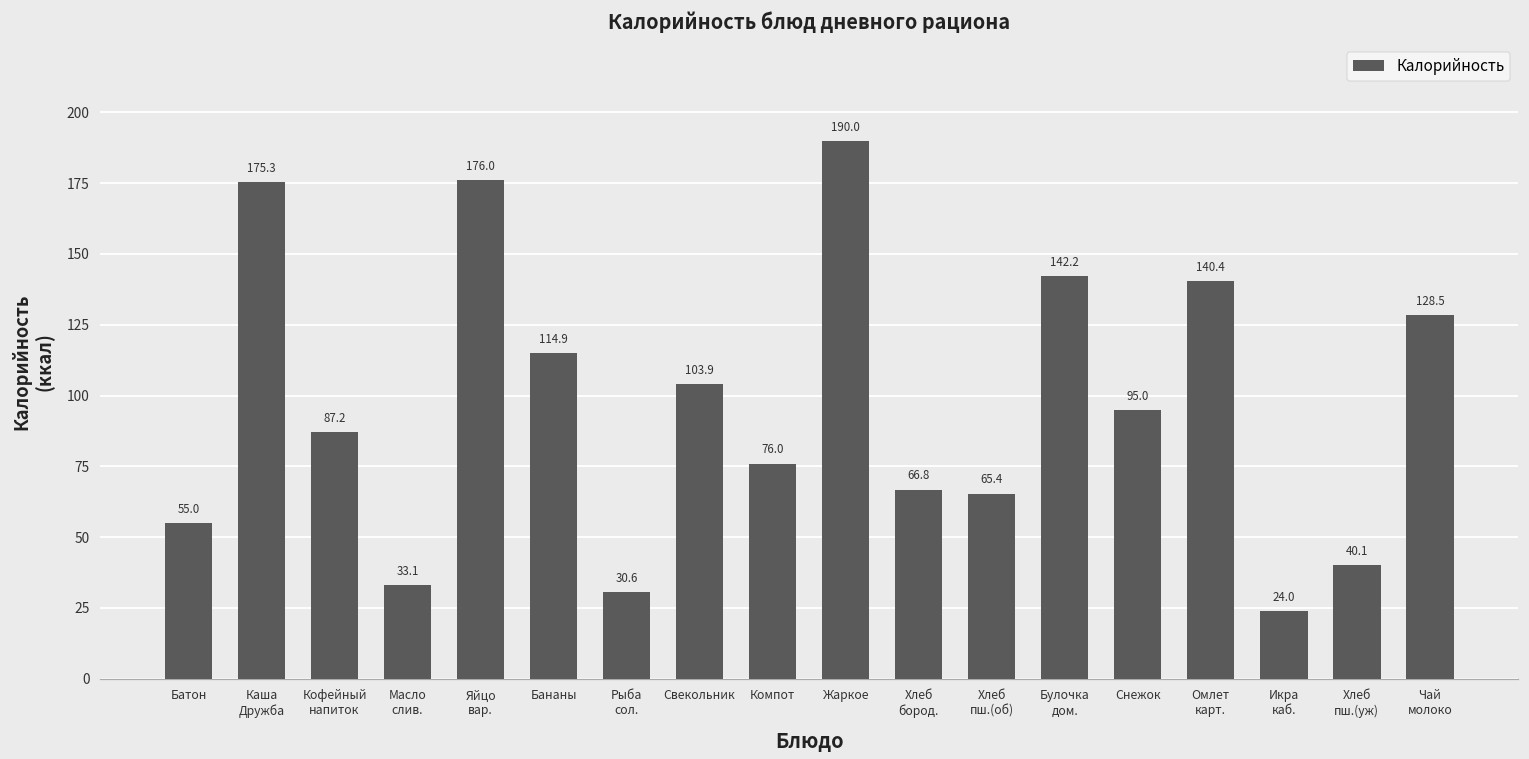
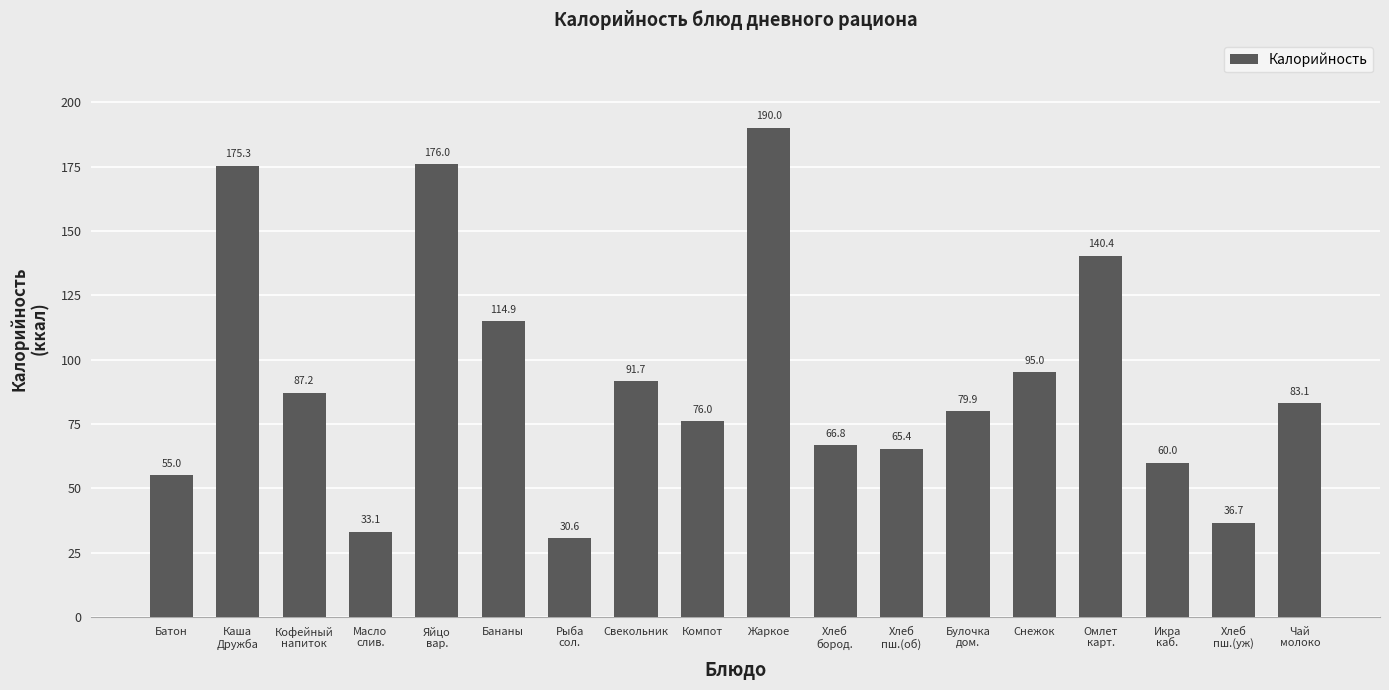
  {
    "Батон": 55.0,
    "Каша Дружба": 175.3,
    "Кофейный напиток": 87.2,
    "Масло слив.": 33.1,
    "Яйцо вар.": 176.0,
    "Бананы": 114.9,
    "Рыба сол.": 30.6,
-   "Свекольник": 103.9,
+   "Свекольник": 91.7,
    "Компот": 76.0,
    "Жаркое": 190.0,
    "Хлеб бород.": 66.8,
    "Хлеб пш.(об)": 65.4,
-   "Булочка дом.": 142.2,
+   "Булочка дом.": 79.9,
    "Снежок": 95.0,
    "Омлет карт.": 140.4,
-   "Икра каб.": 24.0,
-   "Хлеб пш.(уж)": 40.1,
-   "Чай молоко": 128.5
+   "Икра каб.": 60.0,
+   "Хлеб пш.(уж)": 36.7,
+   "Чай молоко": 83.1
  }
